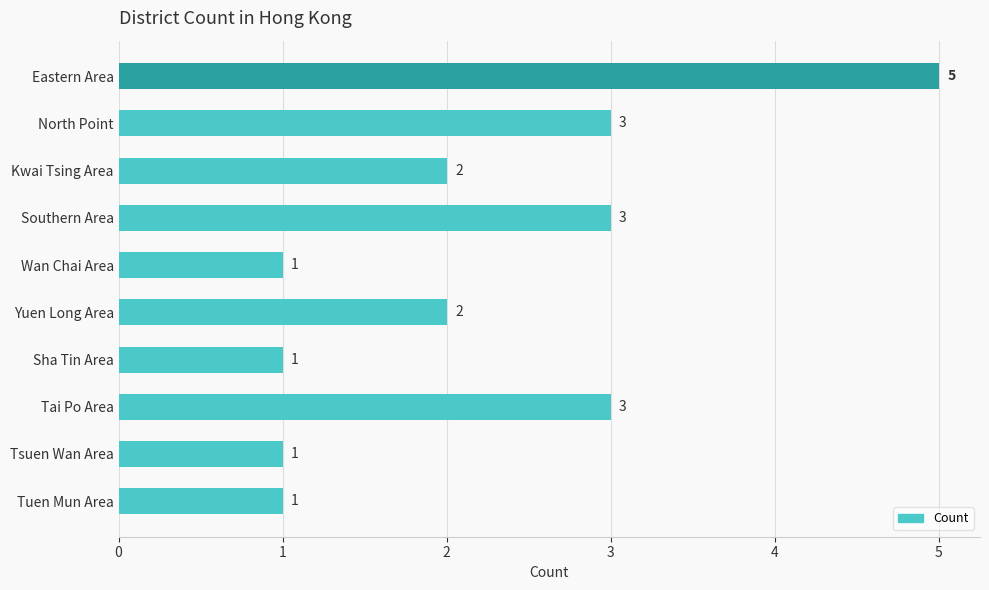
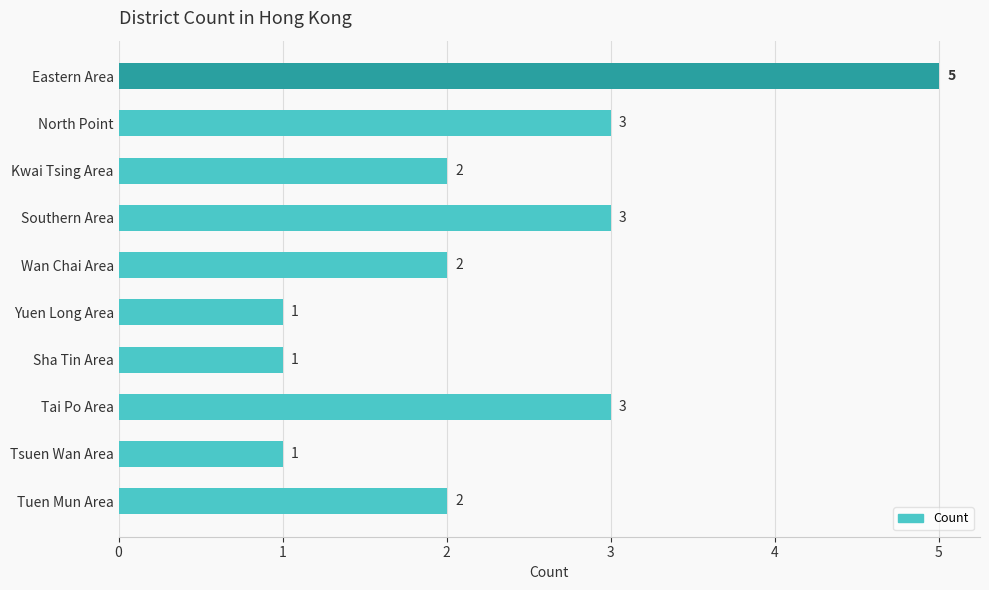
  {
    "Eastern Area": 5,
    "North Point": 3,
    "Kwai Tsing Area": 2,
    "Southern Area": 3,
-   "Wan Chai Area": 1,
-   "Yuen Long Area": 2,
+   "Wan Chai Area": 2,
+   "Yuen Long Area": 1,
    "Sha Tin Area": 1,
    "Tai Po Area": 3,
    "Tsuen Wan Area": 1,
-   "Tuen Mun Area": 1
+   "Tuen Mun Area": 2
  }
